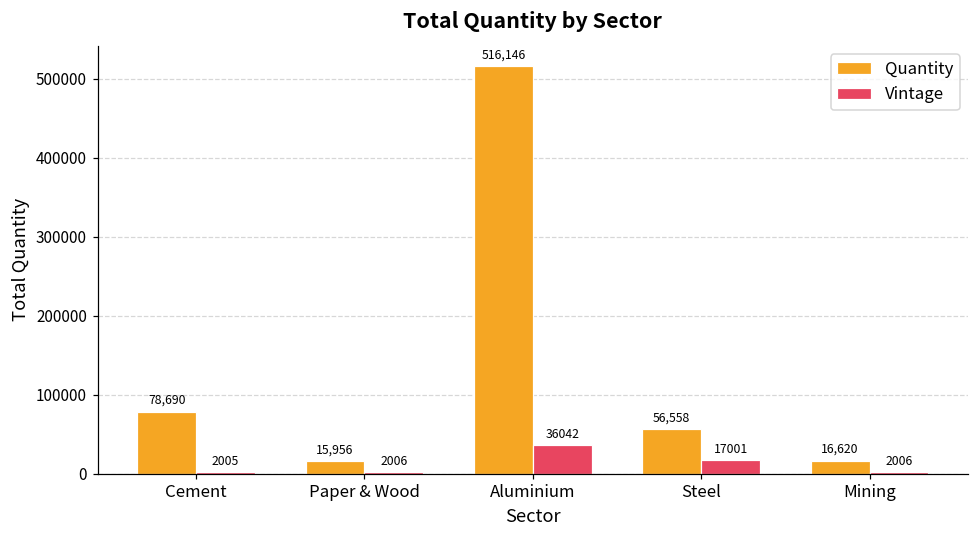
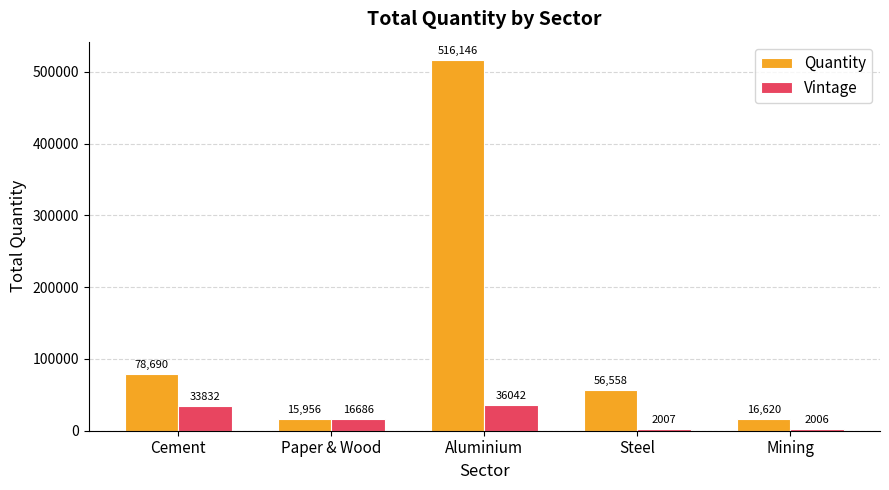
  {
    "Quantity": {
      "Cement": "78,690",
      "Paper & Wood": "15,956",
      "Aluminium": "516,146",
      "Steel": "56,558",
      "Mining": "16,620"
    },
    "Vintage": {
-     "Cement": "2005",
-     "Paper & Wood": "2006",
+     "Cement": "33832",
+     "Paper & Wood": "16686",
      "Aluminium": "36042",
-     "Steel": "17001",
+     "Steel": "2007",
      "Mining": "2006"
    }
  }
